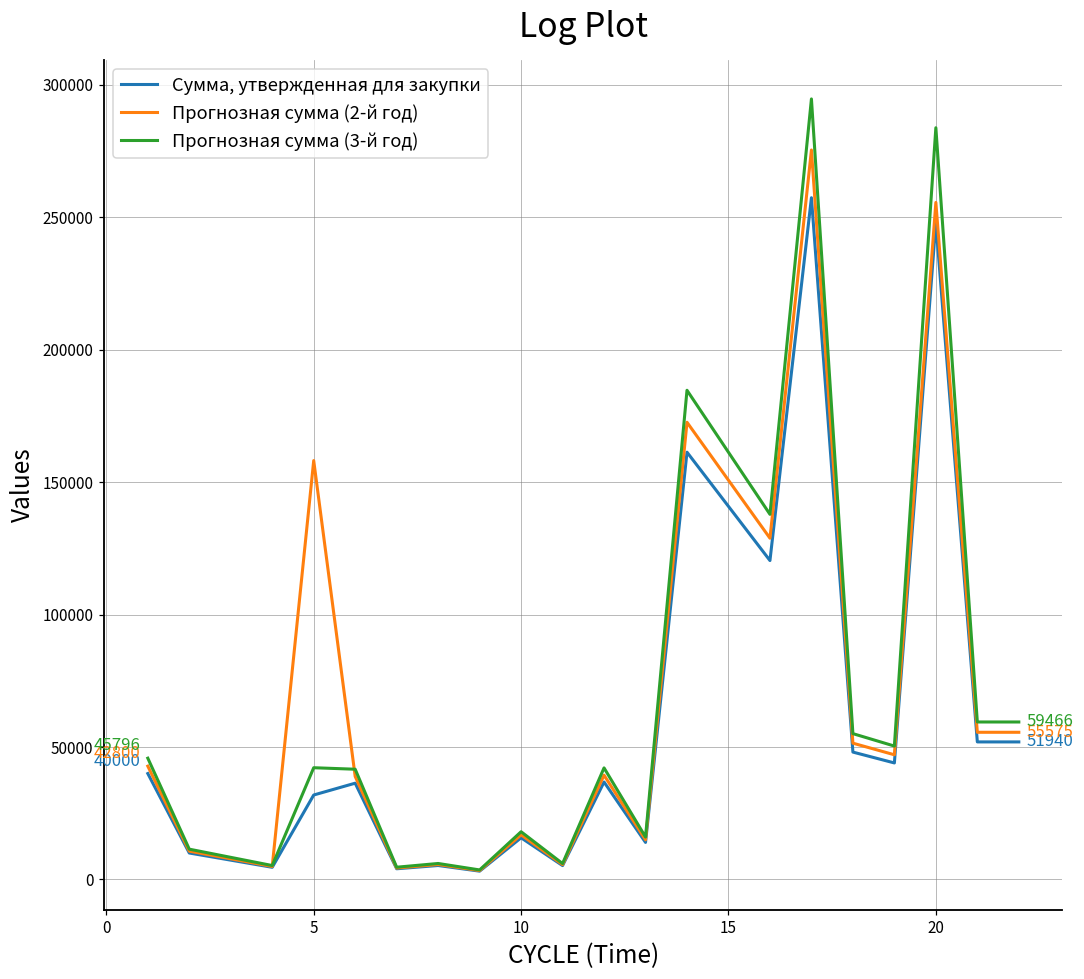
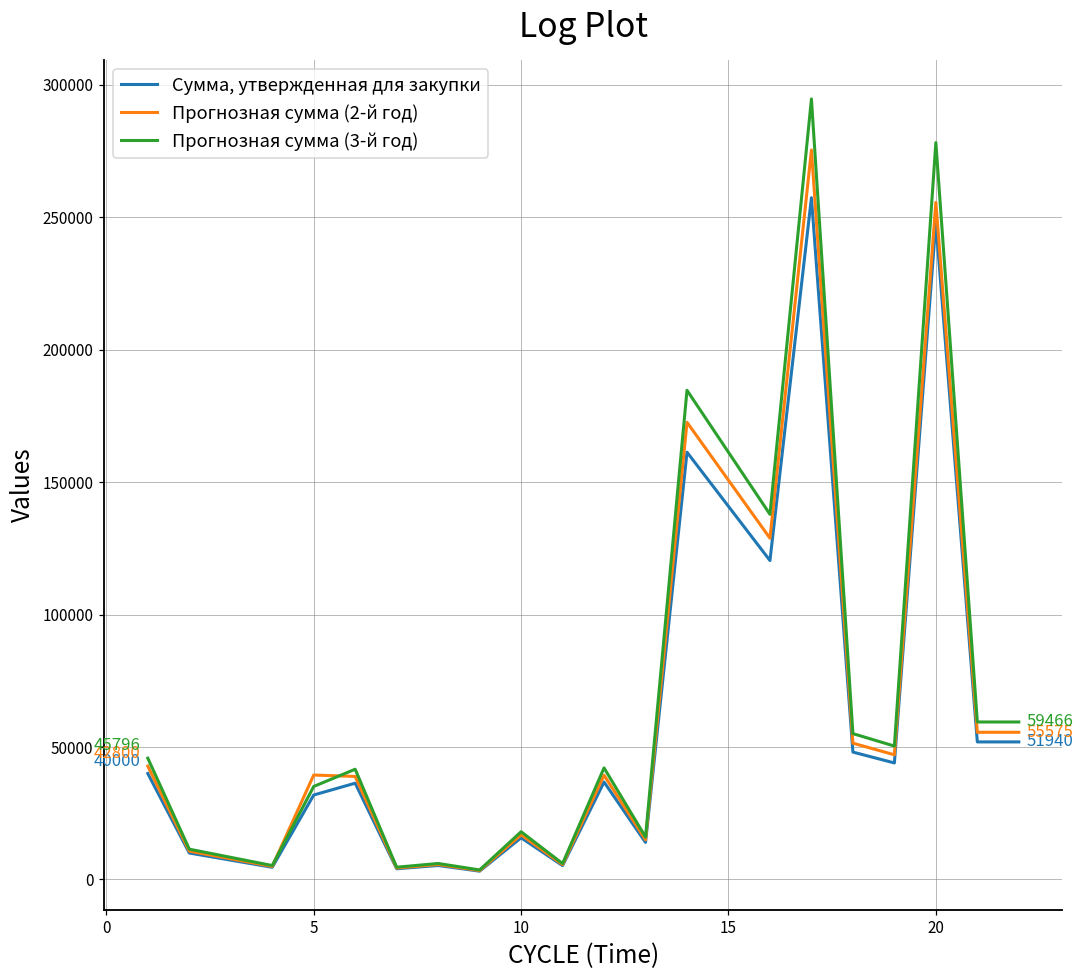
  {
    "Сумма, утвержденная для закупки": {
      "5": 32000,
      "10": 16000,
      "20": 248000
    },
    "Прогнозная сумма (2-й год)": {
-     "5": 158000,
+     "5": 39000,
      "10": 17000,
      "20": 256000
    },
    "Прогнозная сумма (3-й год)": {
-     "5": 42000,
+     "5": 35000,
      "10": 18000,
-     "20": 284000
+     "20": 278000
    }
  }
